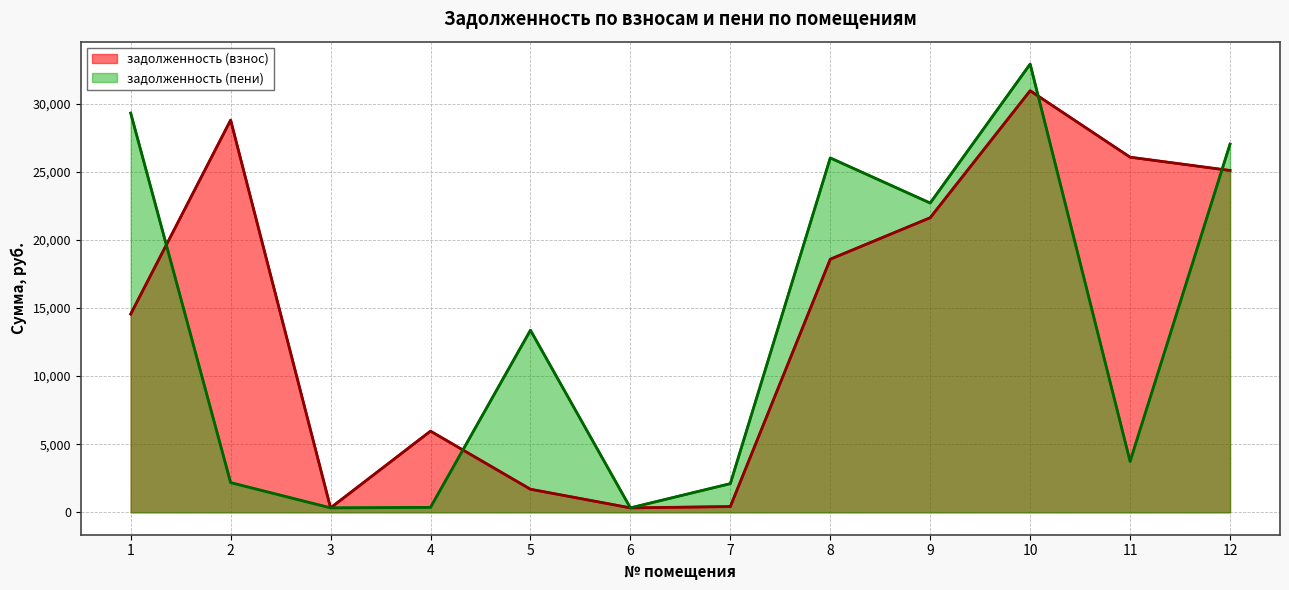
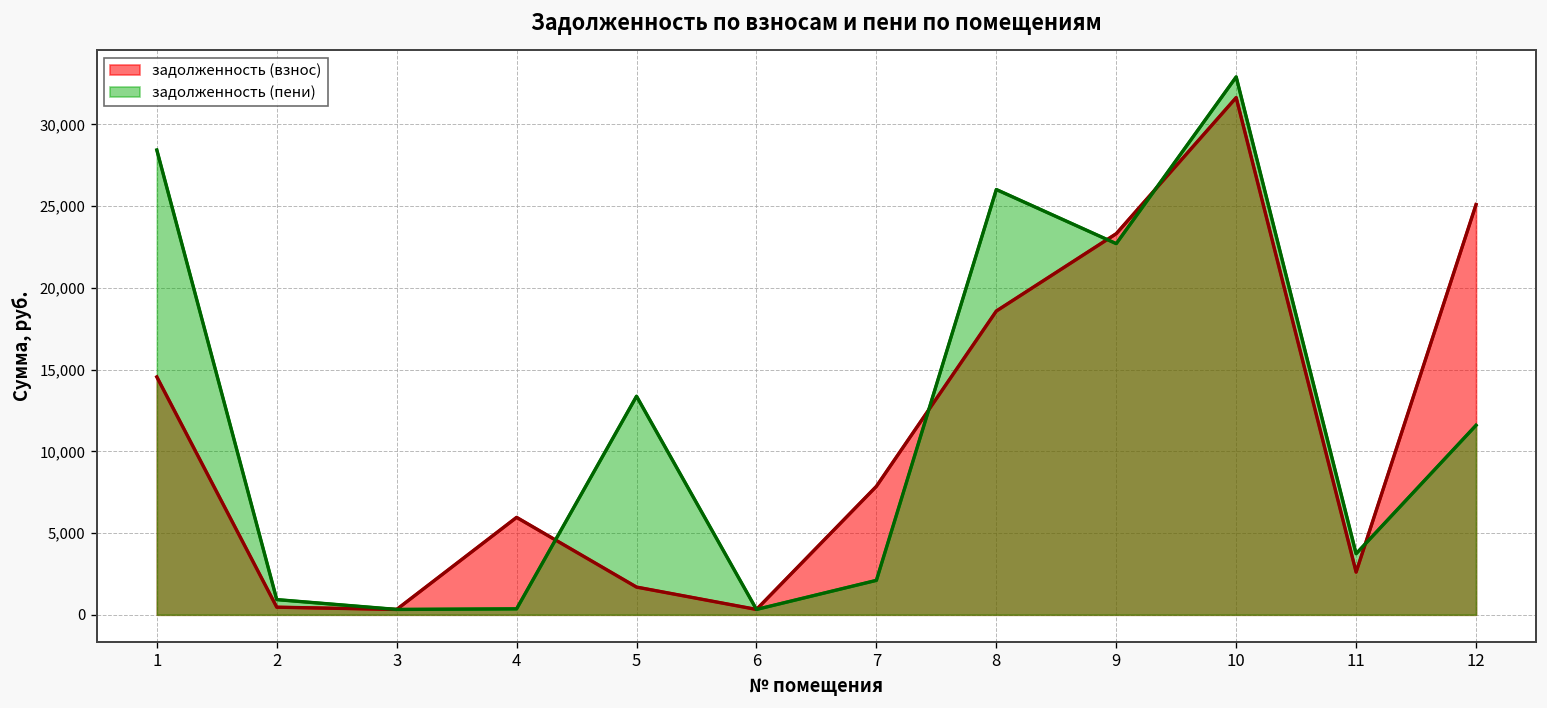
  {
    "задолженность (взнос)": {
      "1": "14,600",
-     "2": "28,800",
+     "2": "500",
      "4": "6,000",
      "5": "1,700",
-     "7": "400",
+     "7": "7,900",
      "8": "18,600",
-     "9": "21,600",
-     "10": "31,000",
-     "11": "26,100",
+     "9": "23,300",
+     "10": "31,600",
+     "11": "2,600",
      "12": "25,100"
    },
    "задолженность (пени)": {
-     "1": "29,300",
-     "2": "2,200",
+     "1": "28,400",
+     "2": "900",
      "4": "400",
      "5": "13,400",
      "7": "2,100",
      "8": "26,000",
      "9": "22,700",
      "10": "32,900",
      "11": "3,700",
-     "12": "27,000"
+     "12": "11,600"
    }
  }
